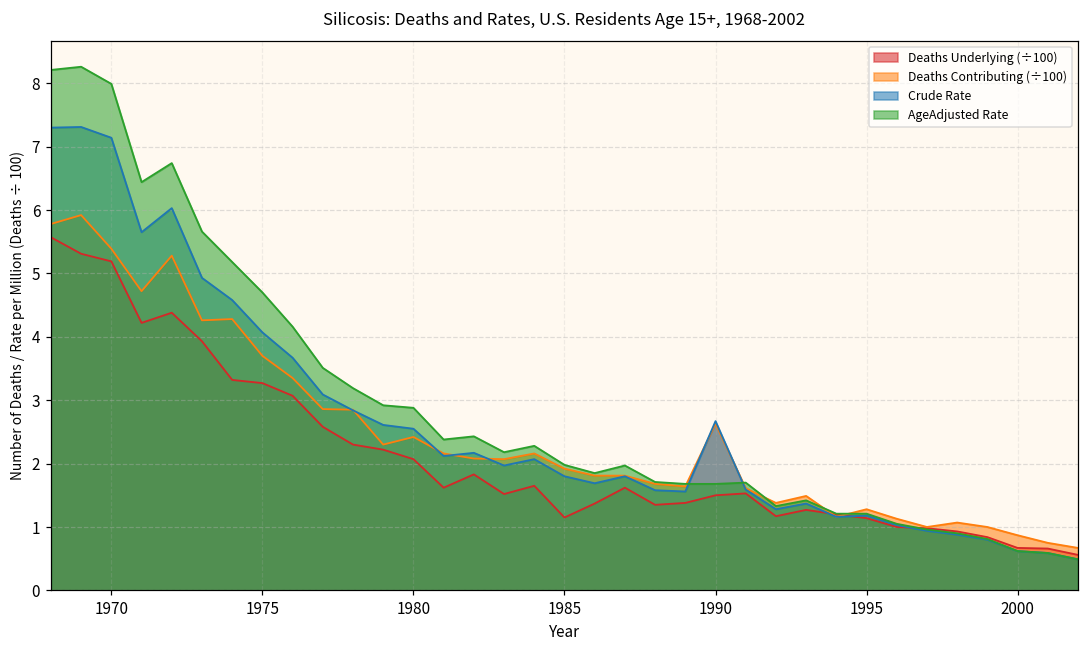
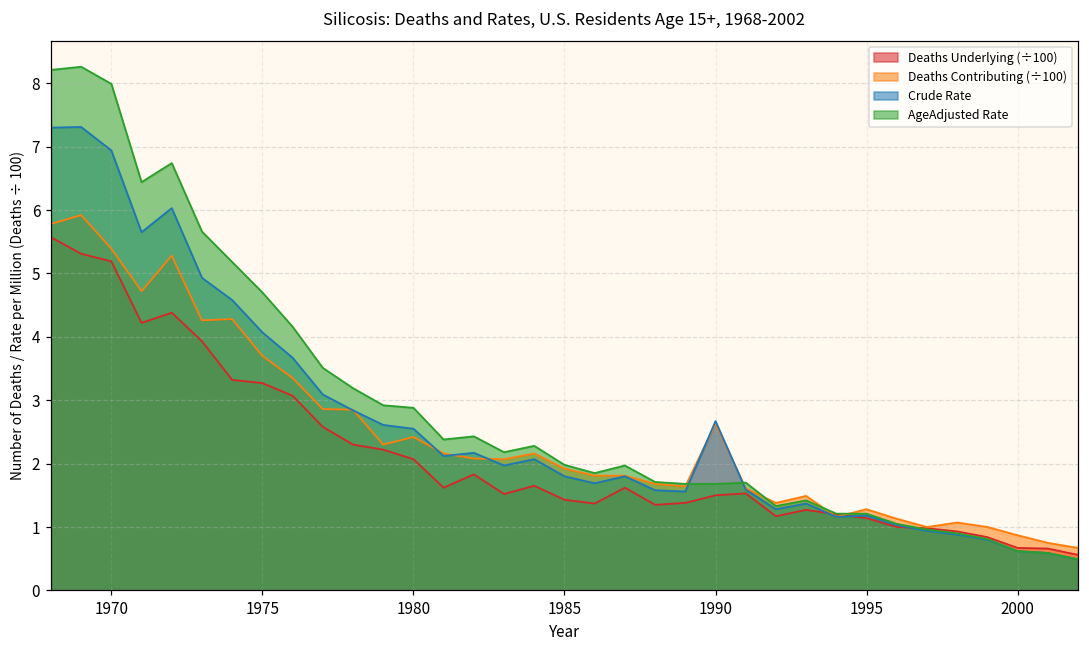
  {
    "Deaths Underlying (÷100)": {
      "1970": 5.2,
      "1975": 3.3,
      "1980": 2.1,
-     "1985": 1.2,
+     "1985": 1.4,
      "1990": 1.5,
      "2000": 0.7
    },
    "Deaths Contributing (÷100)": {
      "1970": 5.4,
      "1975": 3.7,
      "1980": 2.4,
      "1985": 1.9,
      "1995": 1.3,
      "2000": 0.9
    },
    "Crude Rate": {
-     "1970": 7.1,
+     "1970": 6.9,
      "1975": 4.1,
      "1980": 2.6,
      "1985": 1.8
    },
    "AgeAdjusted Rate": {
      "1970": 8.0,
      "1975": 4.7,
      "1980": 2.9,
      "1985": 2.0,
      "1990": 1.7
    }
  }
